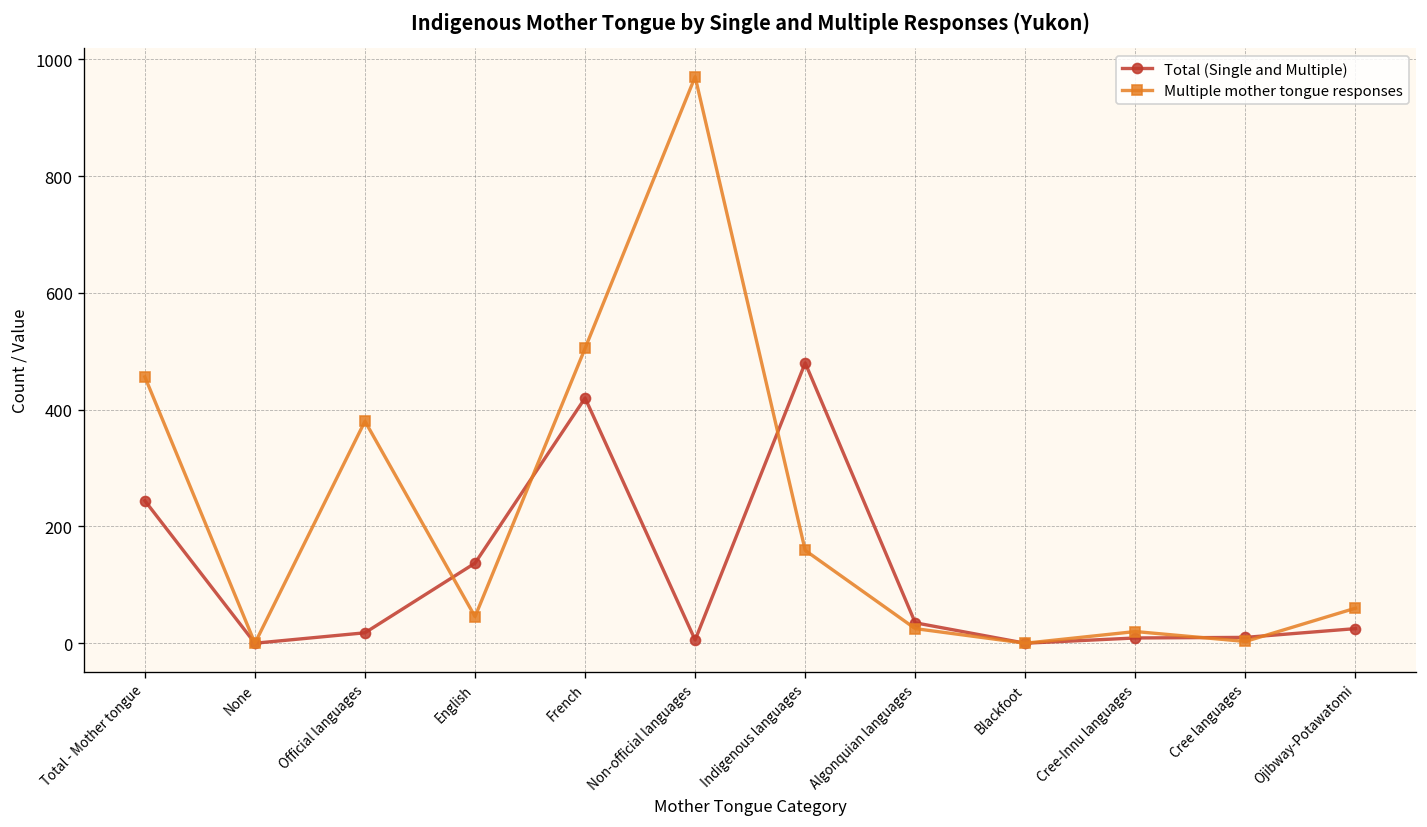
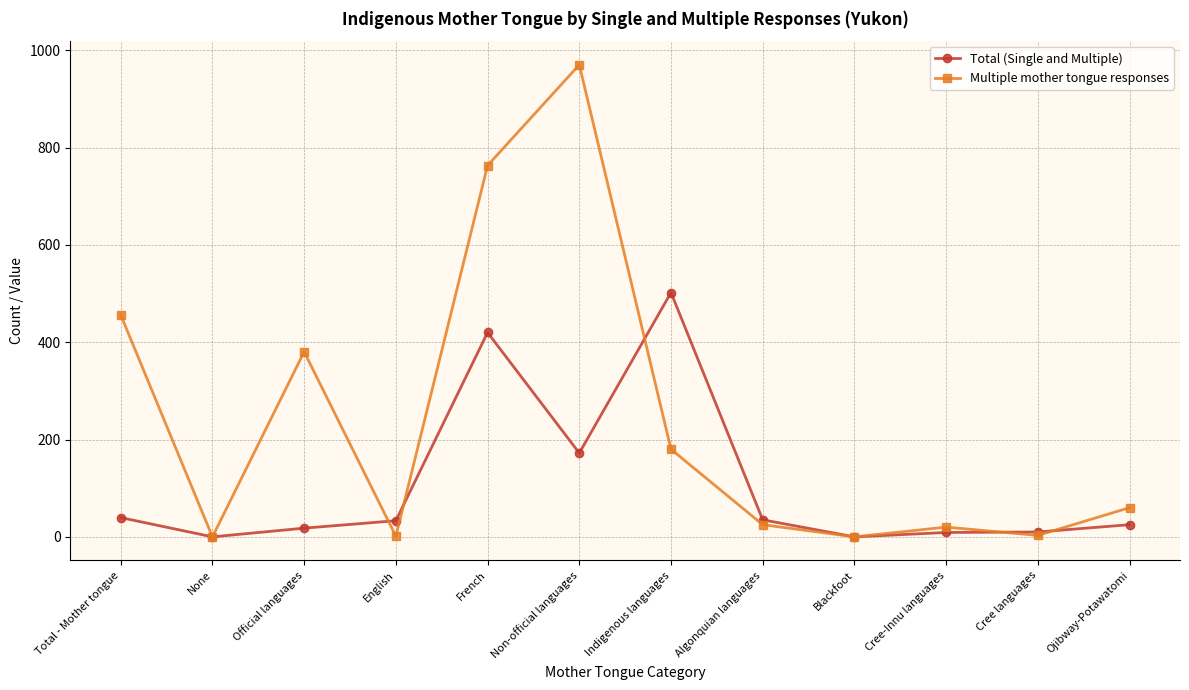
  {
    "Total (Single and Multiple)": {
-     "Total - Mother tongue": 240,
+     "Total - Mother tongue": 40,
      "Official languages": 20,
-     "English": 140,
+     "English": 30,
      "French": 420,
-     "Non-official languages": 10,
-     "Indigenous languages": 480,
+     "Non-official languages": 170,
+     "Indigenous languages": 500,
      "Algonquian languages": 40,
      "Cree-Innu languages": 10,
      "Cree languages": 10,
      "Ojibway-Potawatomi": 30
    },
    "Multiple mother tongue responses": {
      "Total - Mother tongue": 460,
      "Official languages": 380,
-     "English": 50,
-     "French": 510,
+     "English": 0,
+     "French": 760,
      "Non-official languages": 970,
-     "Indigenous languages": 160,
+     "Indigenous languages": 180,
      "Algonquian languages": 30,
      "Cree-Innu languages": 20,
      "Cree languages": 0,
      "Ojibway-Potawatomi": 60
    }
  }
